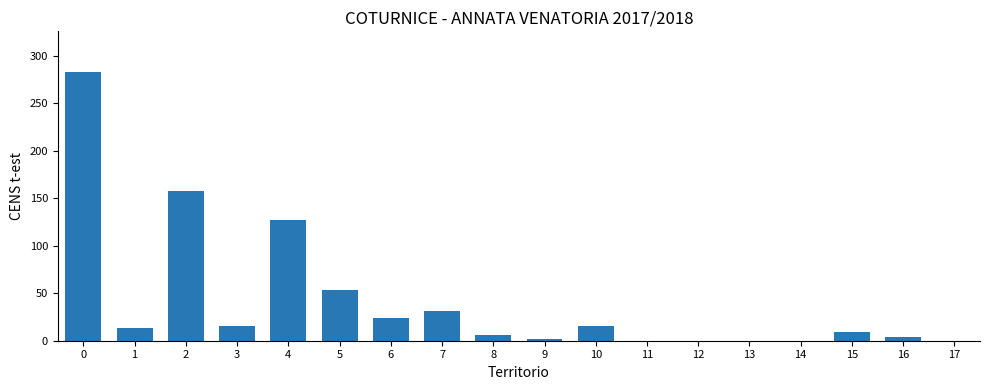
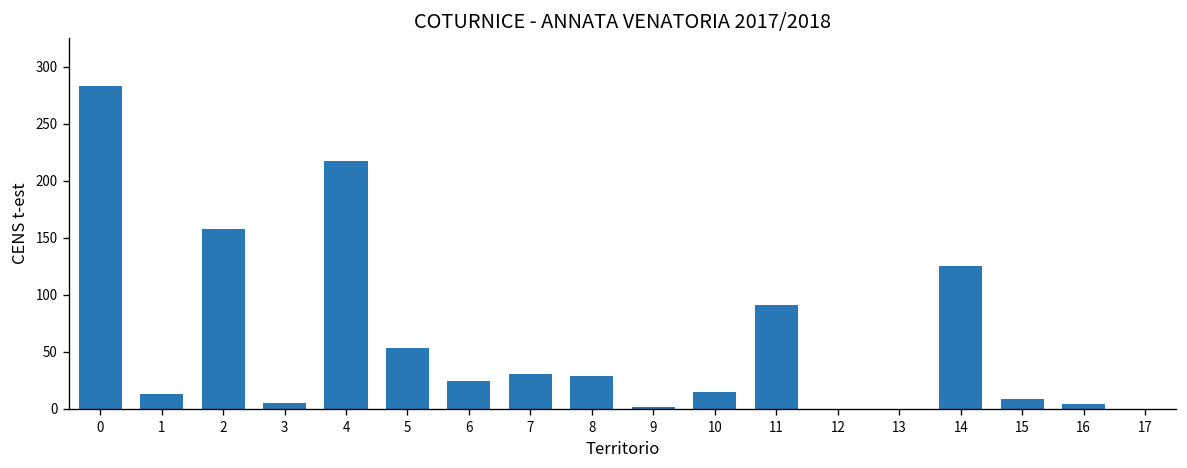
  {
    "0": 280,
    "1": 10,
    "2": 160,
-   "3": 20,
-   "4": 130,
+   "3": 10,
+   "4": 220,
    "5": 50,
    "6": 20,
    "7": 30,
-   "8": 10,
+   "8": 30,
    "10": 20,
-   "11": 0,
+   "11": 90,
    "12": 0,
    "13": 0,
-   "14": 0,
+   "14": 130,
    "15": 10,
    "16": 0,
    "17": 0
  }
